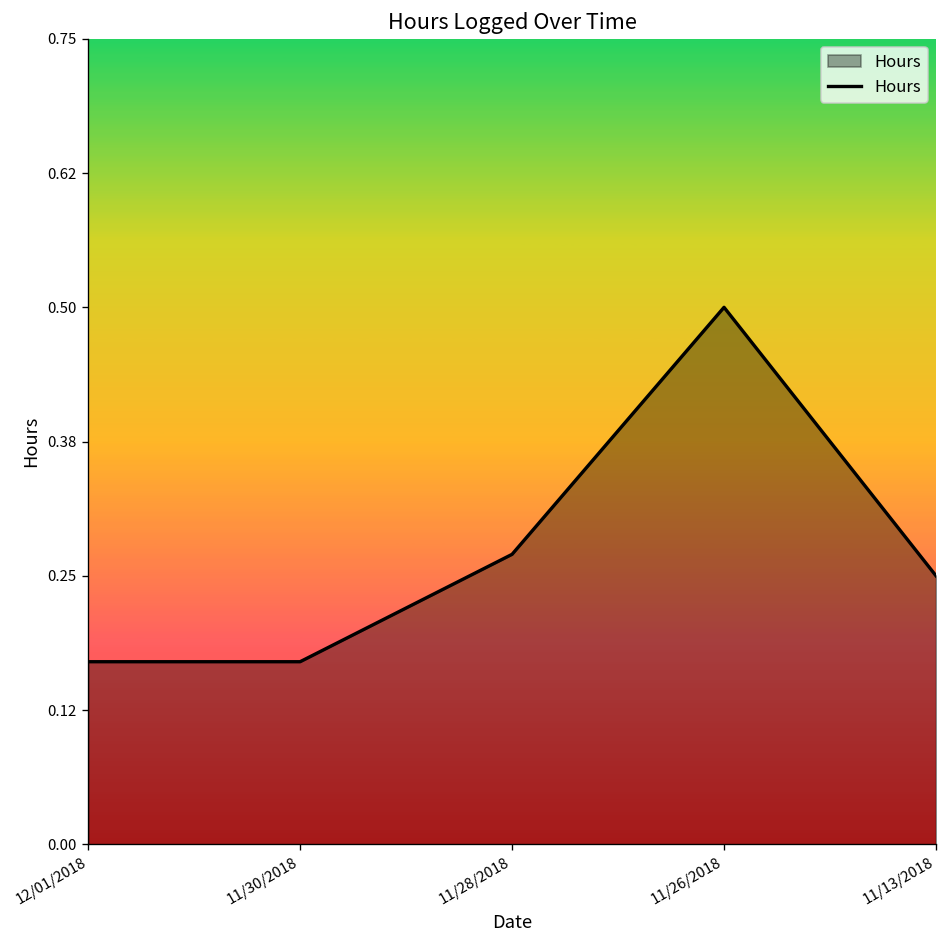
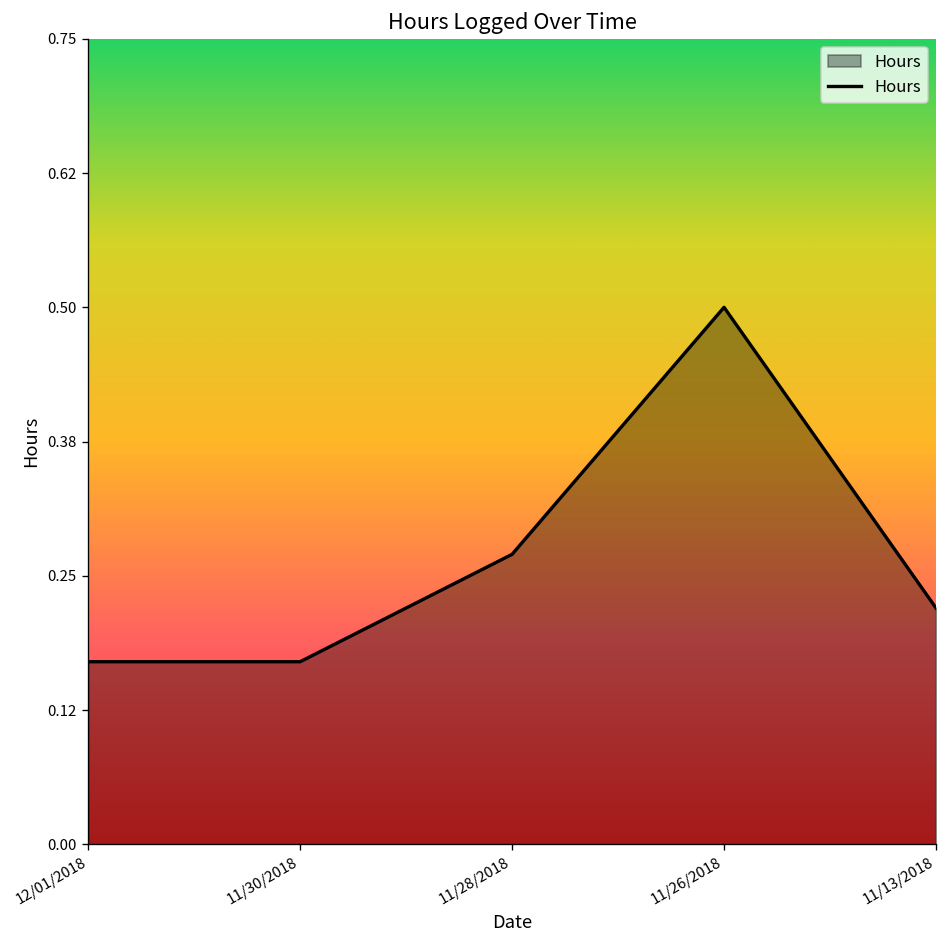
  {
    "12/01/2018": 0.17,
    "11/30/2018": 0.17,
    "11/28/2018": 0.27,
    "11/26/2018": 0.50,
-   "11/13/2018": 0.25
+   "11/13/2018": 0.22
  }
